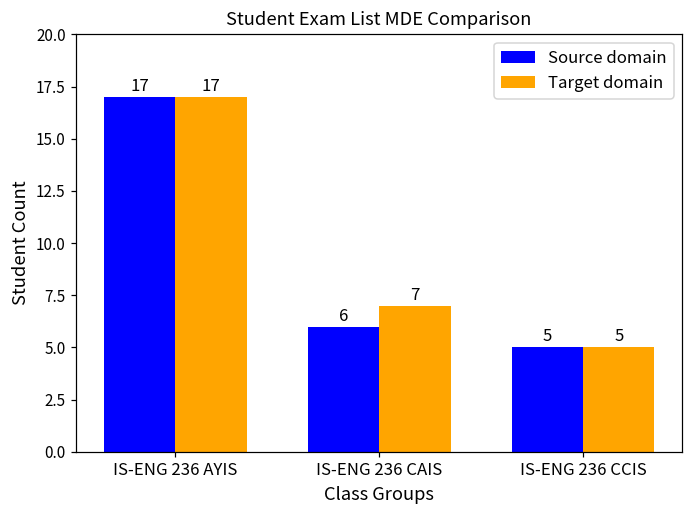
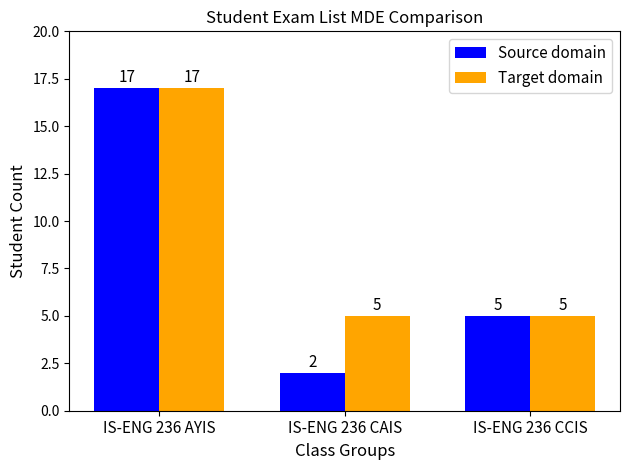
  {
    "Source domain": {
      "IS-ENG 236 AYIS": 17,
-     "IS-ENG 236 CAIS": 6,
+     "IS-ENG 236 CAIS": 2,
      "IS-ENG 236 CCIS": 5
    },
    "Target domain": {
      "IS-ENG 236 AYIS": 17,
-     "IS-ENG 236 CAIS": 7,
+     "IS-ENG 236 CAIS": 5,
      "IS-ENG 236 CCIS": 5
    }
  }
